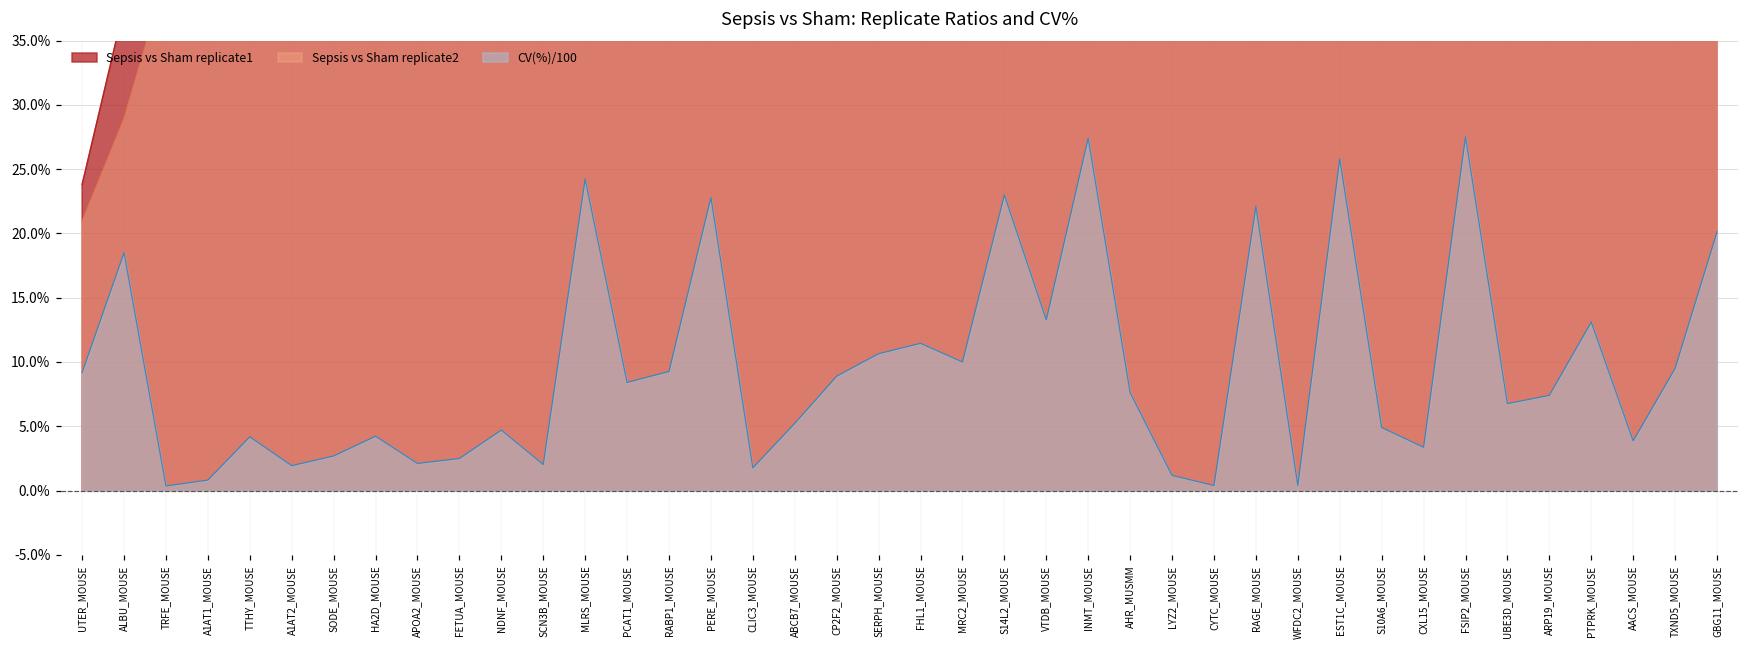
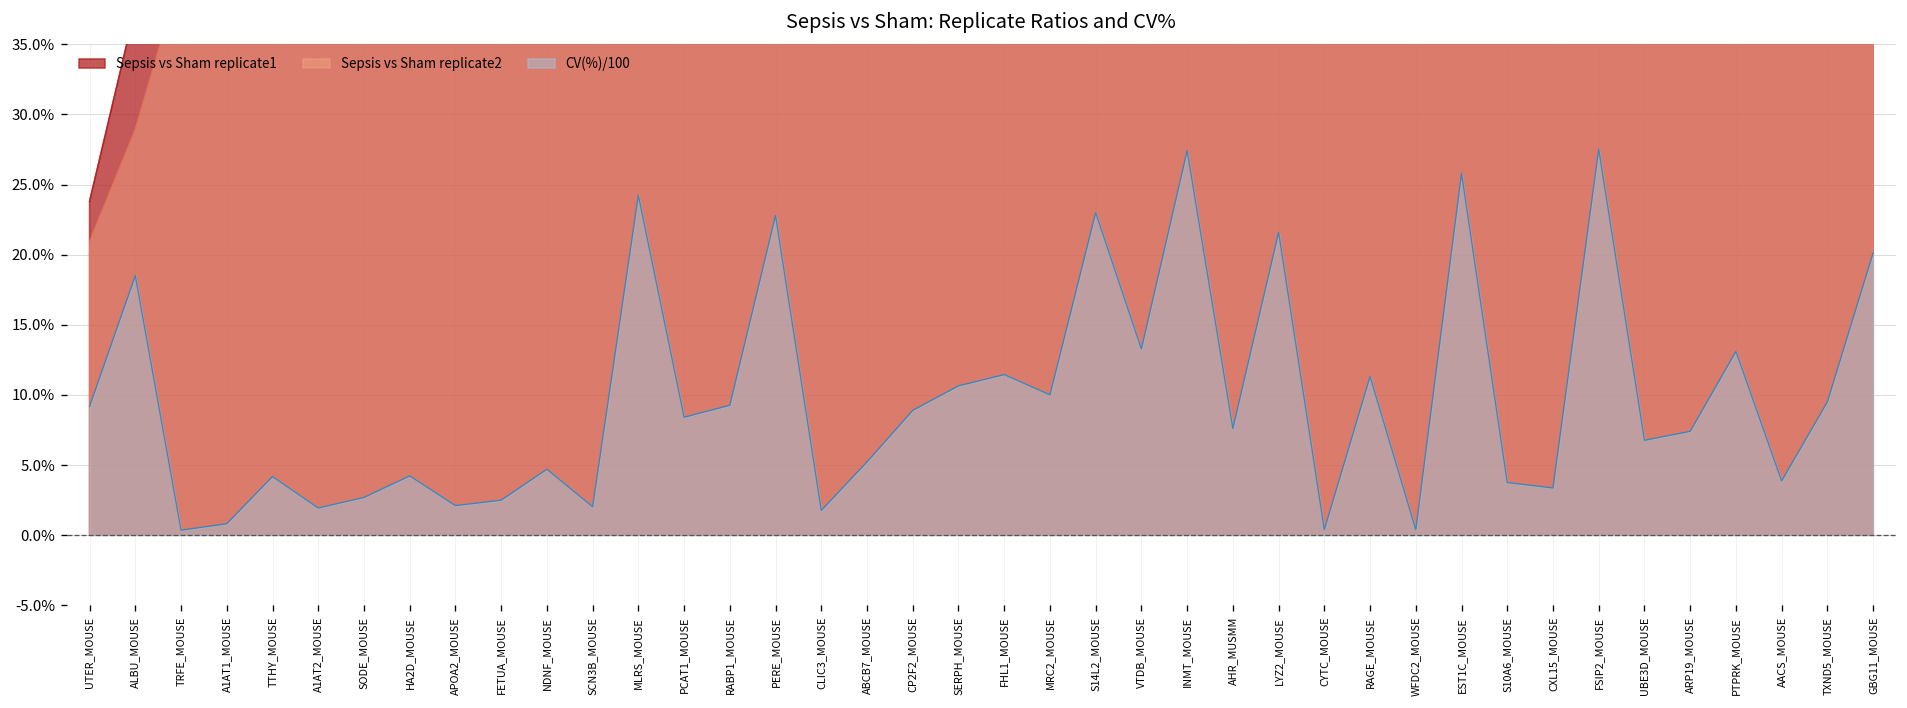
  {
    "Sepsis vs Sham replicate1": {
      "UTER_MOUSE": "23.8%"
    },
    "Sepsis vs Sham replicate2": {
      "UTER_MOUSE": "20.9%",
      "ALBU_MOUSE": "28.9%"
    },
    "CV(%)/100": {
      "UTER_MOUSE": "9.2%",
      "ALBU_MOUSE": "18.5%",
      "TRFE_MOUSE": "0.4%",
      "A1AT1_MOUSE": "0.8%",
      "TTHY_MOUSE": "4.2%",
      "A1AT2_MOUSE": "1.9%",
      "SODE_MOUSE": "2.7%",
      "HA2D_MOUSE": "4.2%",
      "APOA2_MOUSE": "2.1%",
      "FETUA_MOUSE": "2.5%",
      "NDNF_MOUSE": "4.7%",
      "SCN3B_MOUSE": "2.0%",
      "MLRS_MOUSE": "24.2%",
      "PCAT1_MOUSE": "8.4%",
      "RABP1_MOUSE": "9.3%",
      "PERE_MOUSE": "22.8%",
      "CLIC3_MOUSE": "1.8%",
      "ABCB7_MOUSE": "5.2%",
      "CP2F2_MOUSE": "8.9%",
      "SERPH_MOUSE": "10.6%",
      "FHL1_MOUSE": "11.5%",
      "MRC2_MOUSE": "10.0%",
      "S14L2_MOUSE": "23.0%",
      "VTDB_MOUSE": "13.3%",
      "INMT_MOUSE": "27.4%",
      "AHR_MUSMM": "7.6%",
-     "LYZ2_MOUSE": "1.2%",
+     "LYZ2_MOUSE": "21.6%",
      "CYTC_MOUSE": "0.4%",
-     "RAGE_MOUSE": "22.1%",
+     "RAGE_MOUSE": "11.3%",
      "WFDC2_MOUSE": "0.4%",
      "EST1C_MOUSE": "25.8%",
-     "S10A6_MOUSE": "4.9%",
+     "S10A6_MOUSE": "3.7%",
      "CXL15_MOUSE": "3.4%",
      "FSIP2_MOUSE": "27.5%",
      "UBE3D_MOUSE": "6.8%",
      "ARP19_MOUSE": "7.4%",
      "PTPRK_MOUSE": "13.1%",
      "AACS_MOUSE": "3.9%",
      "TXND5_MOUSE": "9.5%",
      "GBG11_MOUSE": "20.1%"
    }
  }
